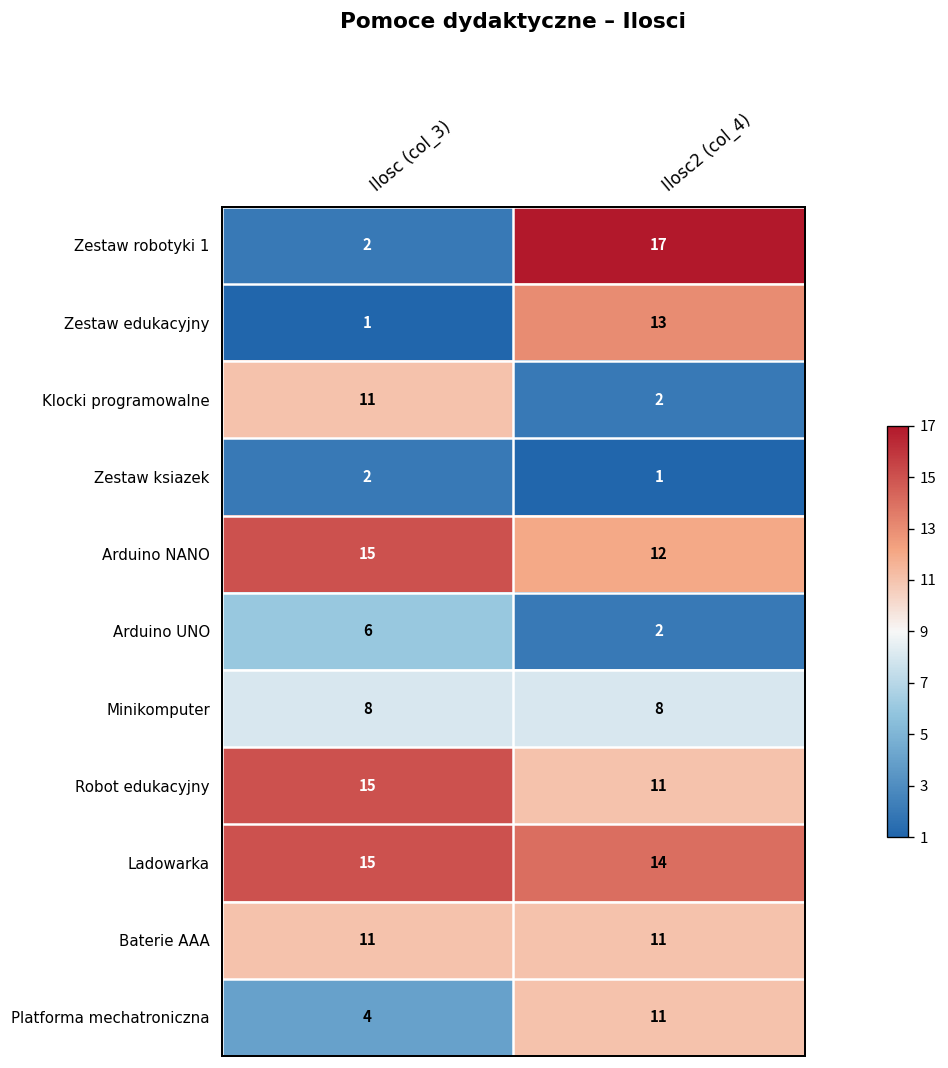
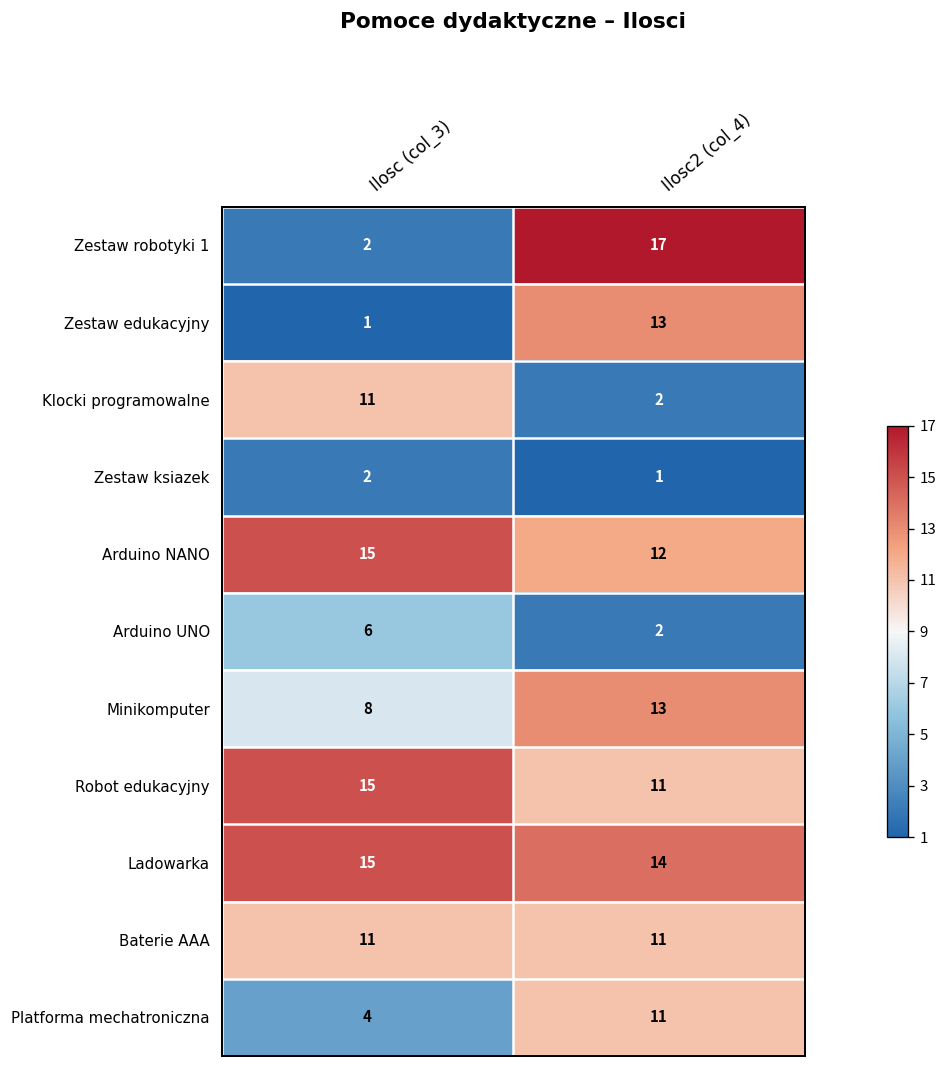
  {
    "Zestaw robotyki 1": {
      "Ilosc (col_3)": 2,
      "Ilosc2 (col_4)": 17
    },
    "Zestaw edukacyjny": {
      "Ilosc (col_3)": 1,
      "Ilosc2 (col_4)": 13
    },
    "Klocki programowalne": {
      "Ilosc (col_3)": 11,
      "Ilosc2 (col_4)": 2
    },
    "Zestaw ksiazek": {
      "Ilosc (col_3)": 2,
      "Ilosc2 (col_4)": 1
    },
    "Arduino NANO": {
      "Ilosc (col_3)": 15,
      "Ilosc2 (col_4)": 12
    },
    "Arduino UNO": {
      "Ilosc (col_3)": 6,
      "Ilosc2 (col_4)": 2
    },
    "Minikomputer": {
      "Ilosc (col_3)": 8,
-     "Ilosc2 (col_4)": 8
+     "Ilosc2 (col_4)": 13
    },
    "Robot edukacyjny": {
      "Ilosc (col_3)": 15,
      "Ilosc2 (col_4)": 11
    },
    "Ladowarka": {
      "Ilosc (col_3)": 15,
      "Ilosc2 (col_4)": 14
    },
    "Baterie AAA": {
      "Ilosc (col_3)": 11,
      "Ilosc2 (col_4)": 11
    },
    "Platforma mechatroniczna": {
      "Ilosc (col_3)": 4,
      "Ilosc2 (col_4)": 11
    }
  }
